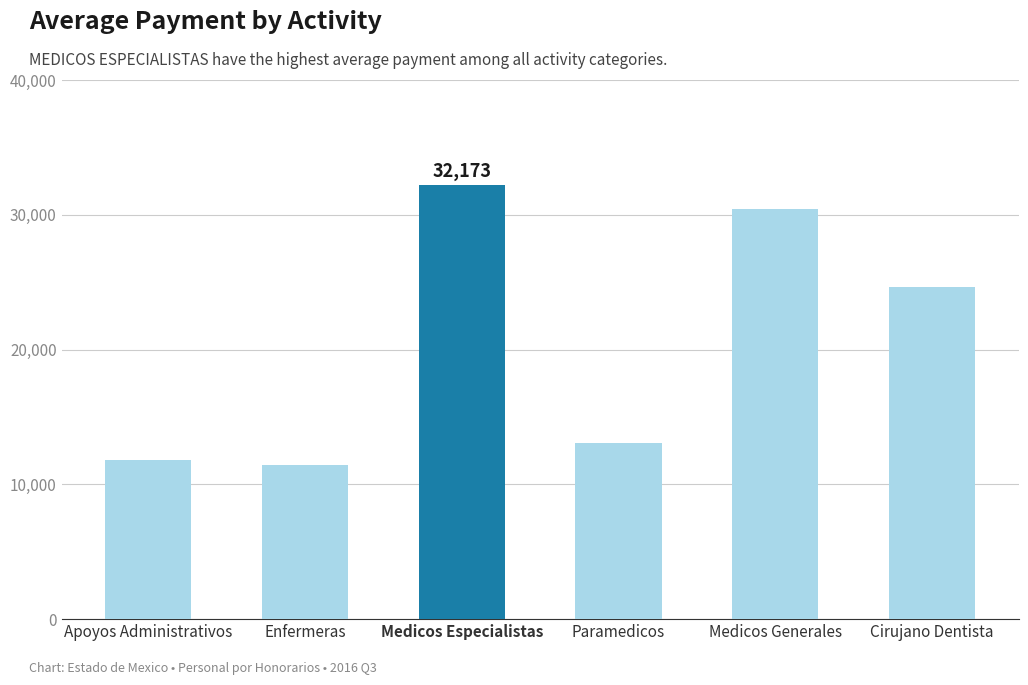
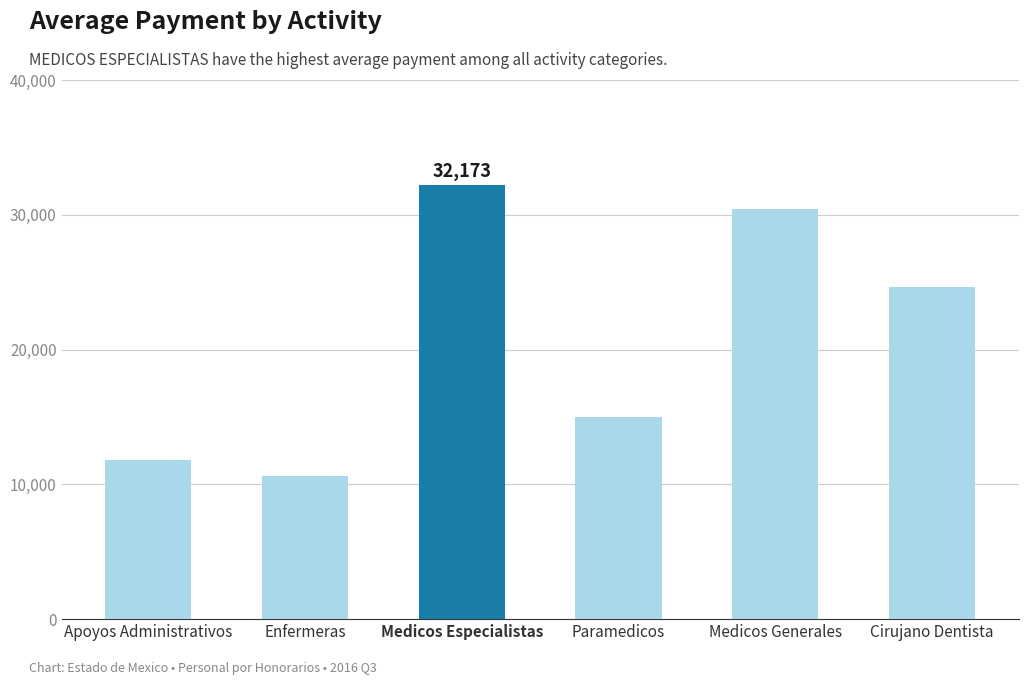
  {
    "Apoyos Administrativos": "11,800",
-   "Enfermeras": "11,500",
-   "Paramedicos": "13,000",
+   "Enfermeras": "10,600",
+   "Paramedicos": "15,000",
    "Medicos Generales": "30,500",
    "Cirujano Dentista": "24,700"
  }
